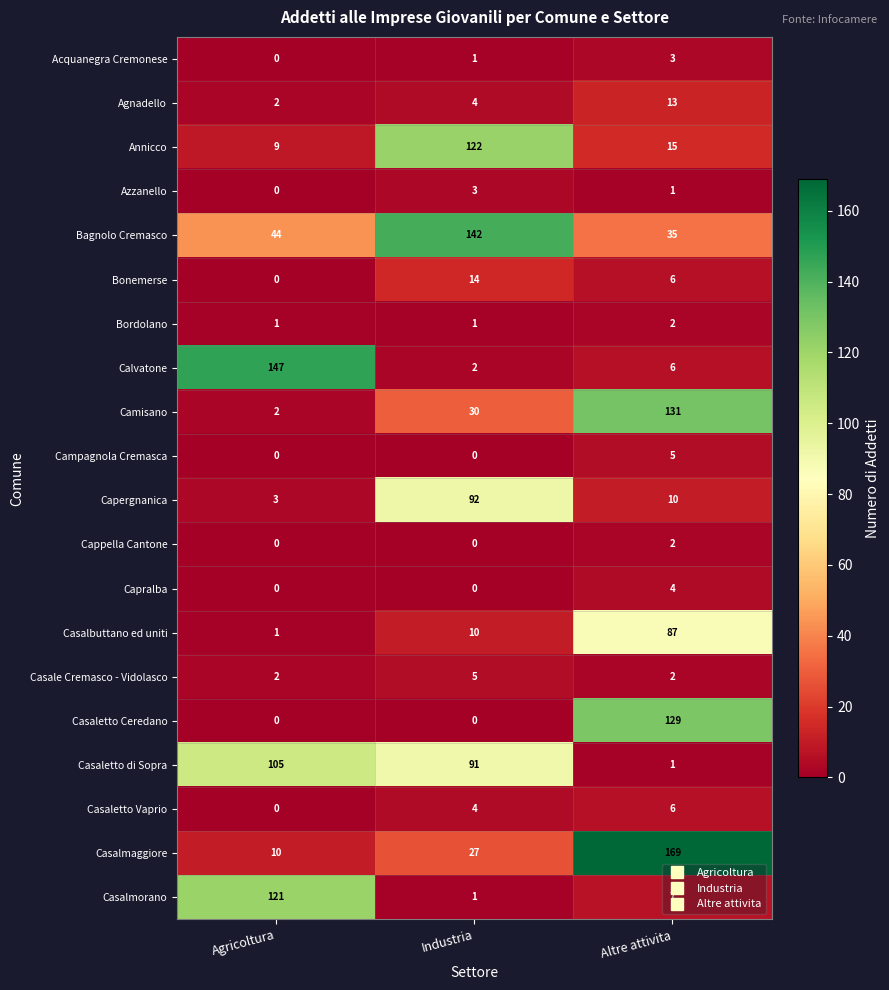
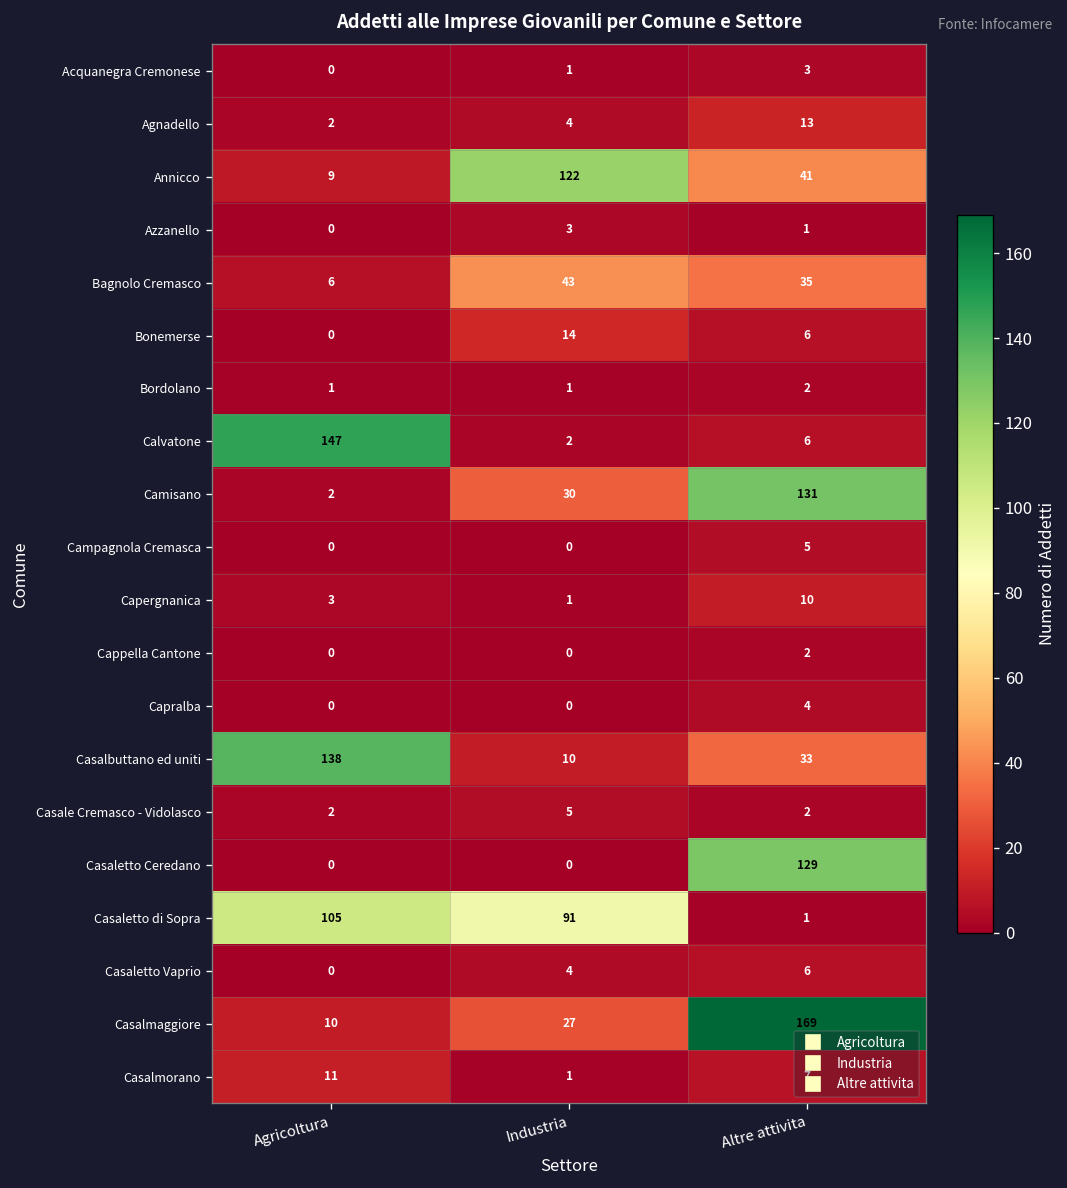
  {
    "Acquanegra Cremonese": {
      "Agricoltura": 0,
      "Industria": 1,
      "Altre attivita": 3
    },
    "Agnadello": {
      "Agricoltura": 2,
      "Industria": 4,
      "Altre attivita": 13
    },
    "Annicco": {
      "Agricoltura": 9,
      "Industria": 122,
-     "Altre attivita": 15
+     "Altre attivita": 41
    },
    "Azzanello": {
      "Agricoltura": 0,
      "Industria": 3,
      "Altre attivita": 1
    },
    "Bagnolo Cremasco": {
-     "Agricoltura": 44,
-     "Industria": 142,
+     "Agricoltura": 6,
+     "Industria": 43,
      "Altre attivita": 35
    },
    "Bonemerse": {
      "Agricoltura": 0,
      "Industria": 14,
      "Altre attivita": 6
    },
    "Bordolano": {
      "Agricoltura": 1,
      "Industria": 1,
      "Altre attivita": 2
    },
    "Calvatone": {
      "Agricoltura": 147,
      "Industria": 2,
      "Altre attivita": 6
    },
    "Camisano": {
      "Agricoltura": 2,
      "Industria": 30,
      "Altre attivita": 131
    },
    "Campagnola Cremasca": {
      "Agricoltura": 0,
      "Industria": 0,
      "Altre attivita": 5
    },
    "Capergnanica": {
      "Agricoltura": 3,
-     "Industria": 92,
+     "Industria": 1,
      "Altre attivita": 10
    },
    "Cappella Cantone": {
      "Agricoltura": 0,
      "Industria": 0,
      "Altre attivita": 2
    },
    "Capralba": {
      "Agricoltura": 0,
      "Industria": 0,
      "Altre attivita": 4
    },
    "Casalbuttano ed uniti": {
-     "Agricoltura": 1,
+     "Agricoltura": 138,
      "Industria": 10,
-     "Altre attivita": 87
+     "Altre attivita": 33
    },
    "Casale Cremasco - Vidolasco": {
      "Agricoltura": 2,
      "Industria": 5,
      "Altre attivita": 2
    },
    "Casaletto Ceredano": {
      "Agricoltura": 0,
      "Industria": 0,
      "Altre attivita": 129
    },
    "Casaletto di Sopra": {
      "Agricoltura": 105,
      "Industria": 91,
      "Altre attivita": 1
    },
    "Casaletto Vaprio": {
      "Agricoltura": 0,
      "Industria": 4,
      "Altre attivita": 6
    },
    "Casalmaggiore": {
      "Agricoltura": 10,
      "Industria": 27,
      "Altre attivita": 169
    },
    "Casalmorano": {
-     "Agricoltura": 121,
+     "Agricoltura": 11,
      "Industria": 1
    }
  }
